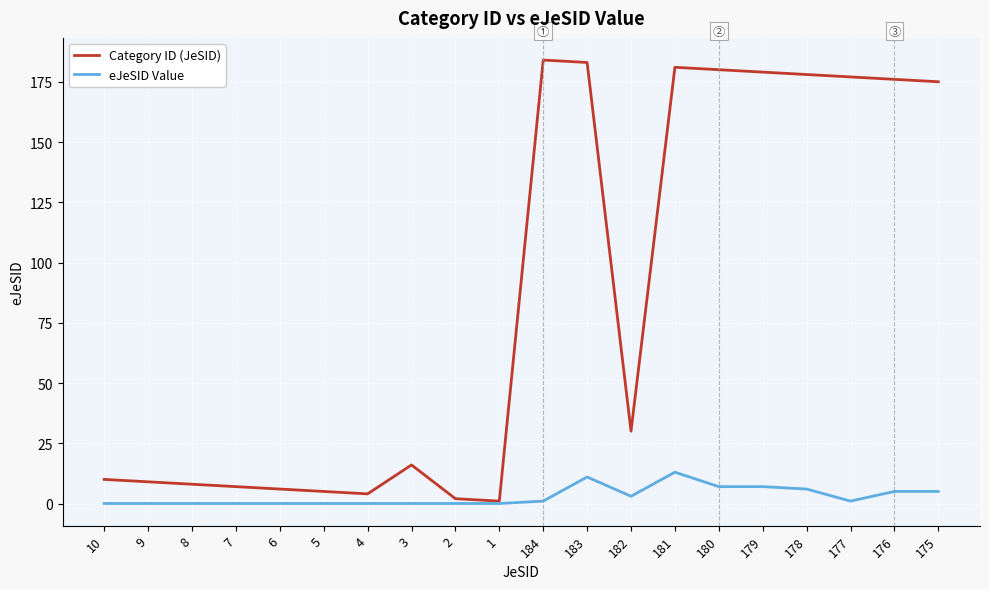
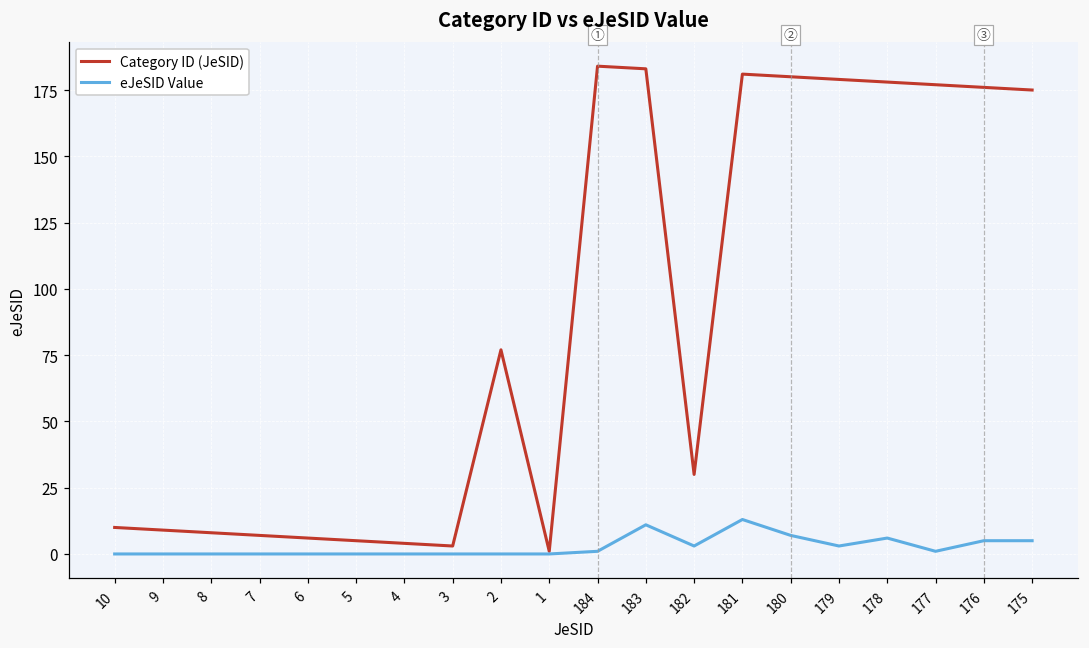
  {
    "Category ID (JeSID)": {
      "10": 10,
      "9": 9,
      "8": 8,
      "7": 7,
      "6": 6,
      "5": 5,
      "4": 4,
-     "3": 16,
-     "2": 2,
+     "3": 3,
+     "2": 77,
      "184": 184,
      "183": 183,
      "182": 30,
      "181": 181,
      "180": 180,
      "179": 179,
      "178": 178,
      "177": 177,
      "176": 176,
      "175": 175
    },
    "eJeSID Value": {
      "10": 0,
      "9": 0,
      "8": 0,
      "7": 0,
      "6": 0,
      "5": 0,
      "4": 0,
      "3": 0,
      "2": 0,
      "184": 1,
      "183": 11,
      "182": 3,
      "181": 13,
      "180": 7,
-     "179": 7,
+     "179": 3,
      "178": 6,
      "177": 1,
      "176": 5,
      "175": 5
    }
  }
